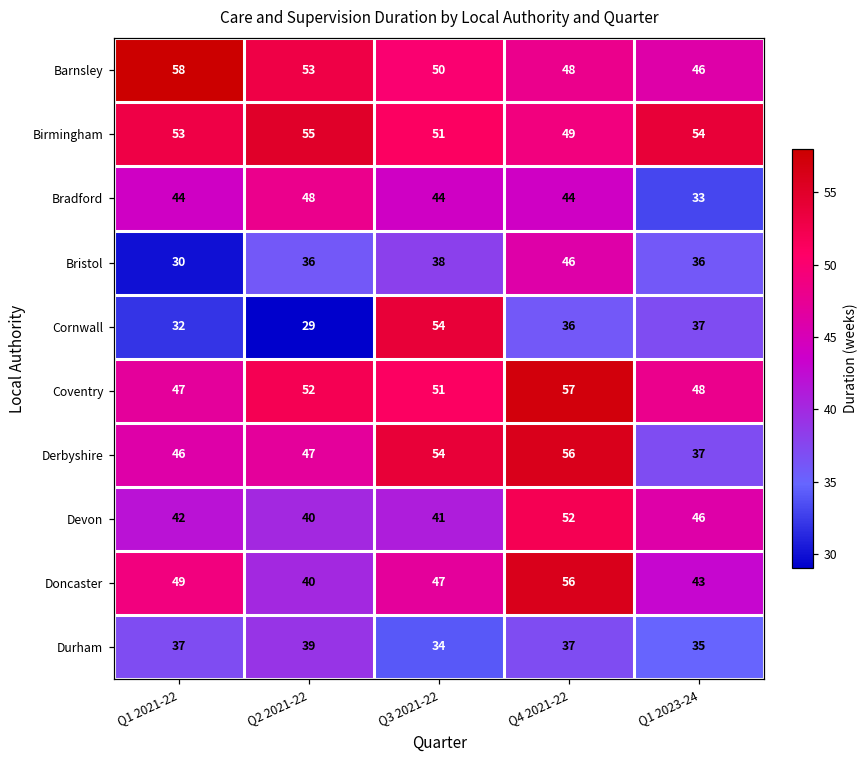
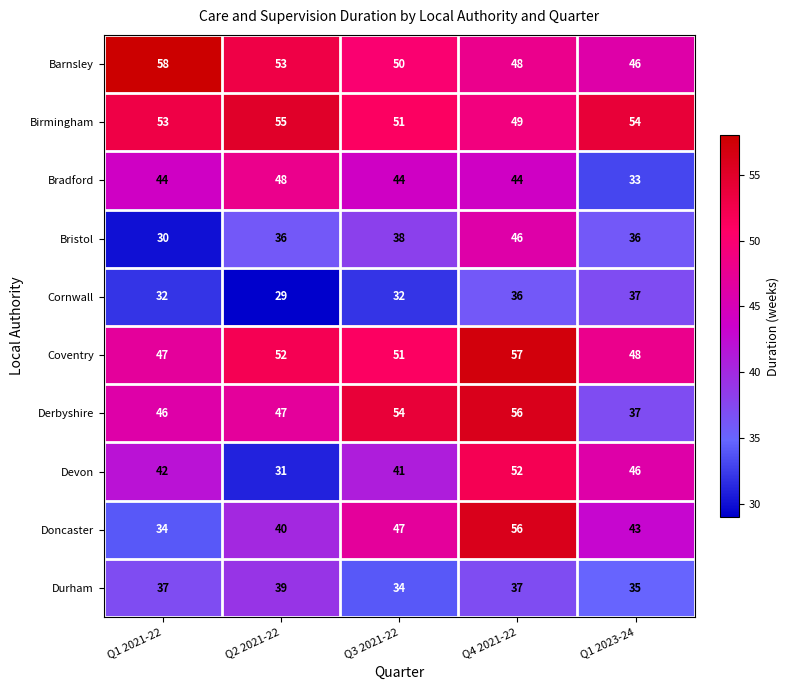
  {
    "Barnsley": {
      "Q1 2021-22": 58,
      "Q2 2021-22": 53,
      "Q3 2021-22": 50,
      "Q4 2021-22": 48,
      "Q1 2023-24": 46
    },
    "Birmingham": {
      "Q1 2021-22": 53,
      "Q2 2021-22": 55,
      "Q3 2021-22": 51,
      "Q4 2021-22": 49,
      "Q1 2023-24": 54
    },
    "Bradford": {
      "Q1 2021-22": 44,
      "Q2 2021-22": 48,
      "Q3 2021-22": 44,
      "Q4 2021-22": 44,
      "Q1 2023-24": 33
    },
    "Bristol": {
      "Q1 2021-22": 30,
      "Q2 2021-22": 36,
      "Q3 2021-22": 38,
      "Q4 2021-22": 46,
      "Q1 2023-24": 36
    },
    "Cornwall": {
      "Q1 2021-22": 32,
      "Q2 2021-22": 29,
-     "Q3 2021-22": 54,
+     "Q3 2021-22": 32,
      "Q4 2021-22": 36,
      "Q1 2023-24": 37
    },
    "Coventry": {
      "Q1 2021-22": 47,
      "Q2 2021-22": 52,
      "Q3 2021-22": 51,
      "Q4 2021-22": 57,
      "Q1 2023-24": 48
    },
    "Derbyshire": {
      "Q1 2021-22": 46,
      "Q2 2021-22": 47,
      "Q3 2021-22": 54,
      "Q4 2021-22": 56,
      "Q1 2023-24": 37
    },
    "Devon": {
      "Q1 2021-22": 42,
-     "Q2 2021-22": 40,
+     "Q2 2021-22": 31,
      "Q3 2021-22": 41,
      "Q4 2021-22": 52,
      "Q1 2023-24": 46
    },
    "Doncaster": {
-     "Q1 2021-22": 49,
+     "Q1 2021-22": 34,
      "Q2 2021-22": 40,
      "Q3 2021-22": 47,
      "Q4 2021-22": 56,
      "Q1 2023-24": 43
    },
    "Durham": {
      "Q1 2021-22": 37,
      "Q2 2021-22": 39,
      "Q3 2021-22": 34,
      "Q4 2021-22": 37,
      "Q1 2023-24": 35
    }
  }
